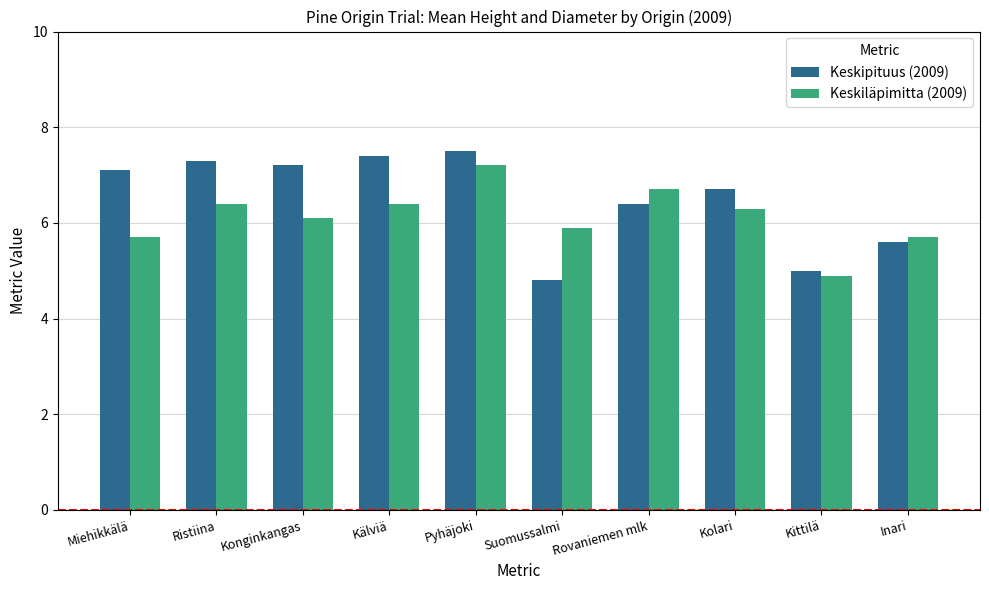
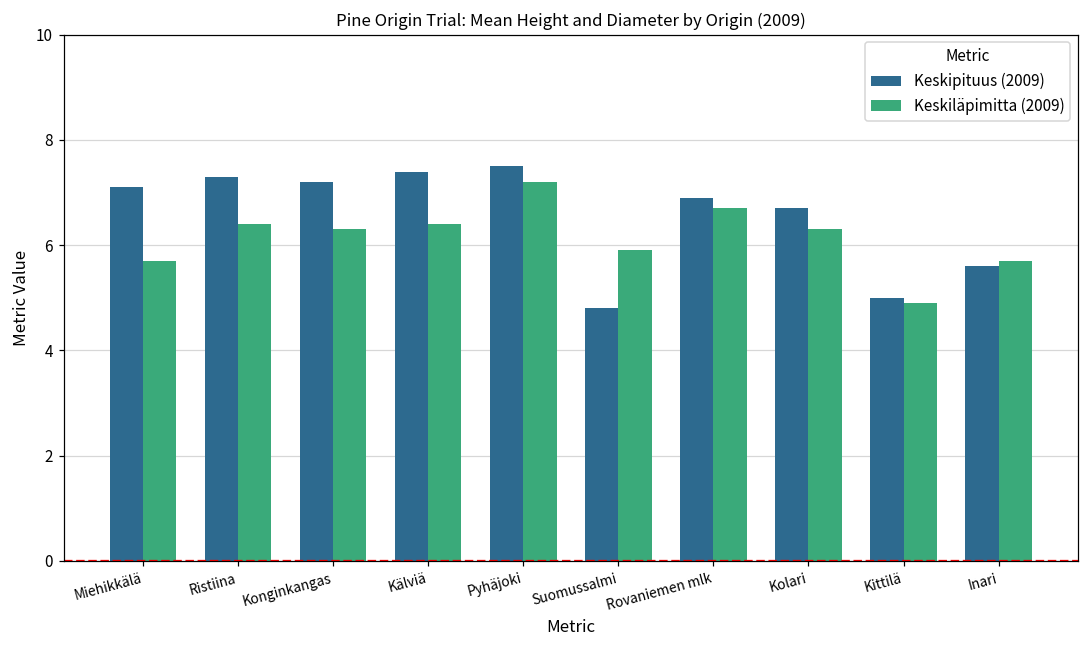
  {
    "Keskipituus (2009)": {
      "Miehikkälä": 7.1,
      "Ristiina": 7.3,
      "Konginkangas": 7.2,
      "Kälviä": 7.4,
      "Pyhäjoki": 7.5,
      "Suomussalmi": 4.8,
-     "Rovaniemen mlk": 6.4,
+     "Rovaniemen mlk": 6.9,
      "Kolari": 6.7,
      "Kittilä": 5.0,
      "Inari": 5.6
    },
    "Keskiläpimitta (2009)": {
      "Miehikkälä": 5.7,
      "Ristiina": 6.4,
-     "Konginkangas": 6.1,
+     "Konginkangas": 6.3,
      "Kälviä": 6.4,
      "Pyhäjoki": 7.2,
      "Suomussalmi": 5.9,
      "Rovaniemen mlk": 6.7,
      "Kolari": 6.3,
      "Kittilä": 4.9,
      "Inari": 5.7
    }
  }
